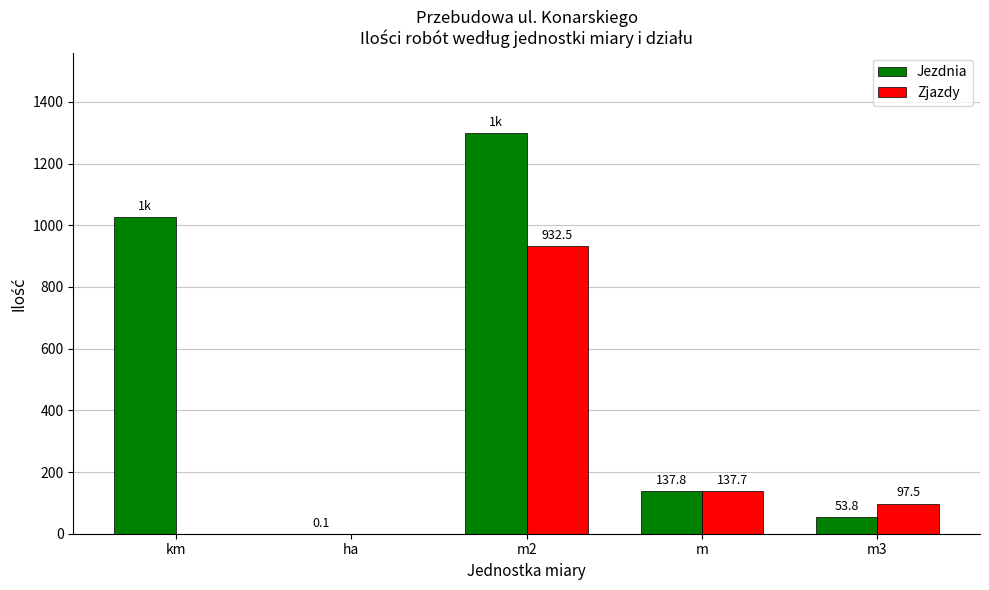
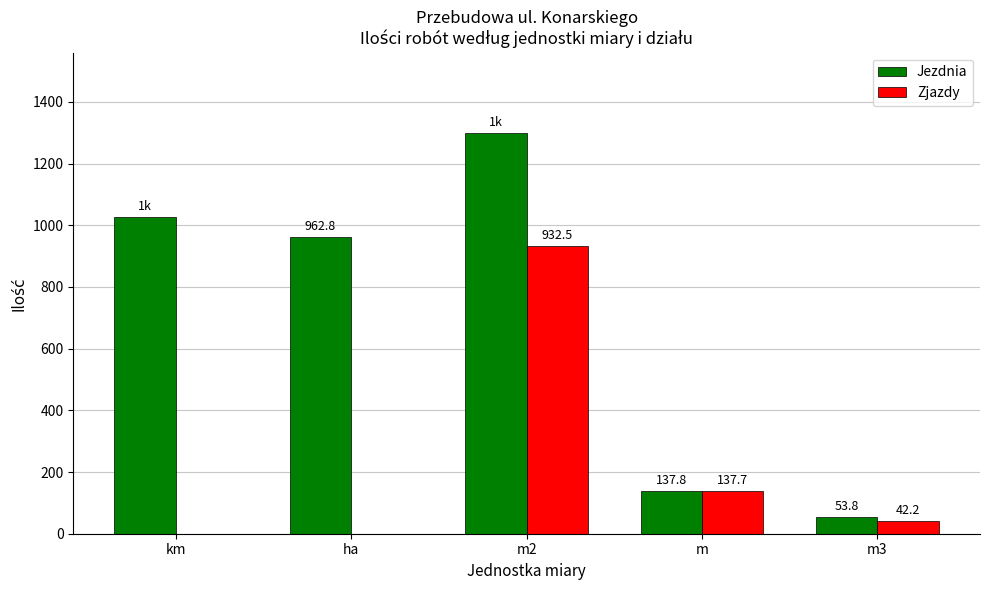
  {
    "Jezdnia": {
      "km": "1k",
-     "ha": "0.1",
+     "ha": "962.8",
      "m2": "1k",
      "m": "137.8",
      "m3": "53.8"
    },
    "Zjazdy": {
      "m2": "932.5",
      "m": "137.7",
-     "m3": "97.5"
+     "m3": "42.2"
    }
  }
